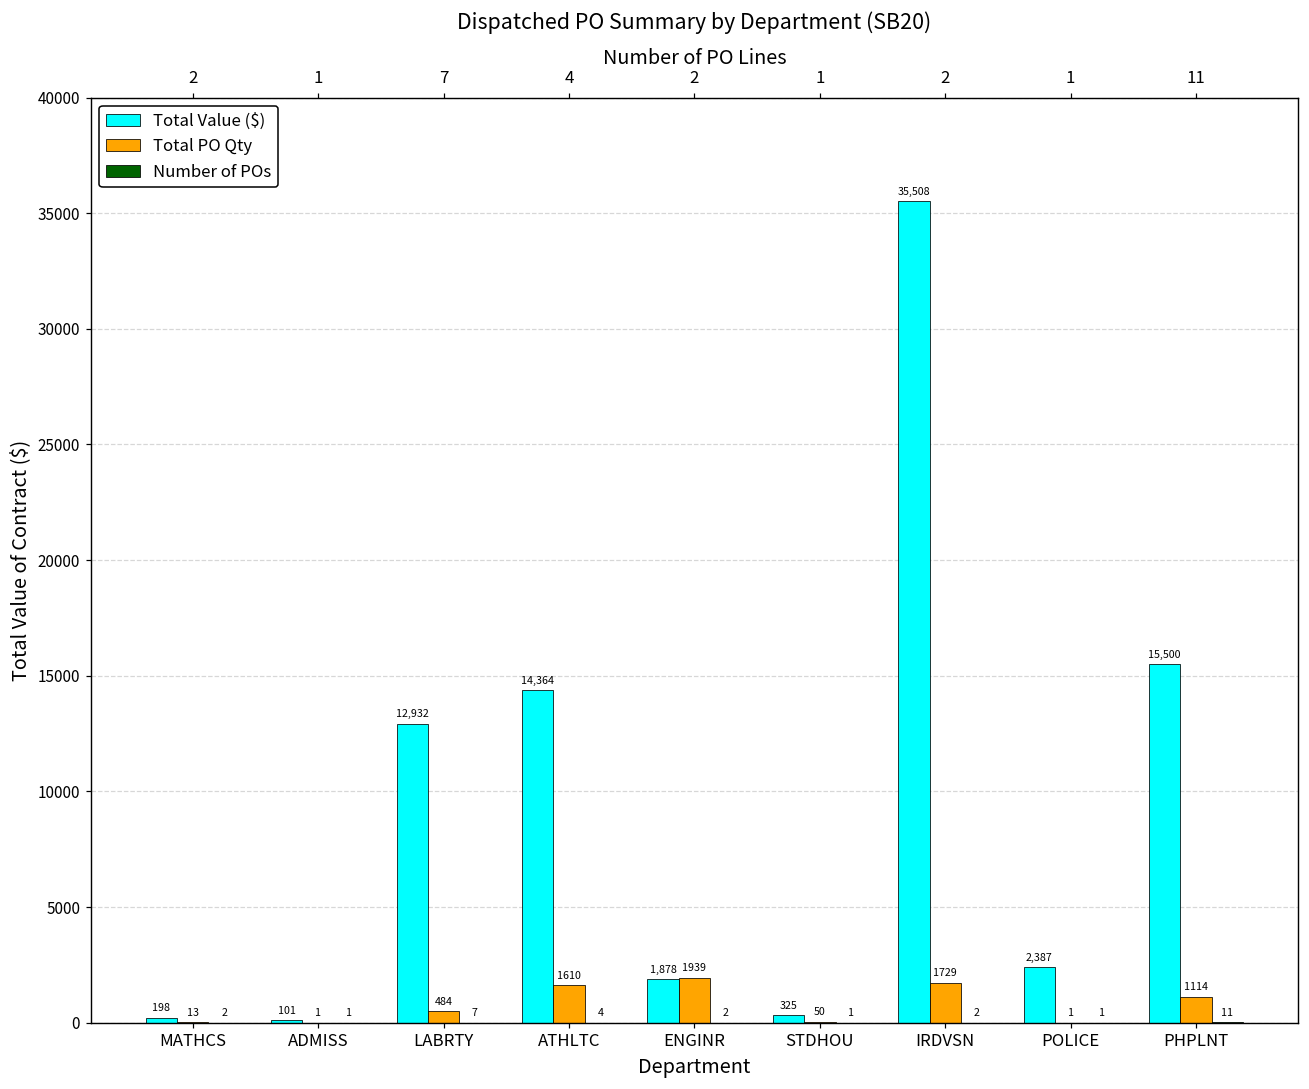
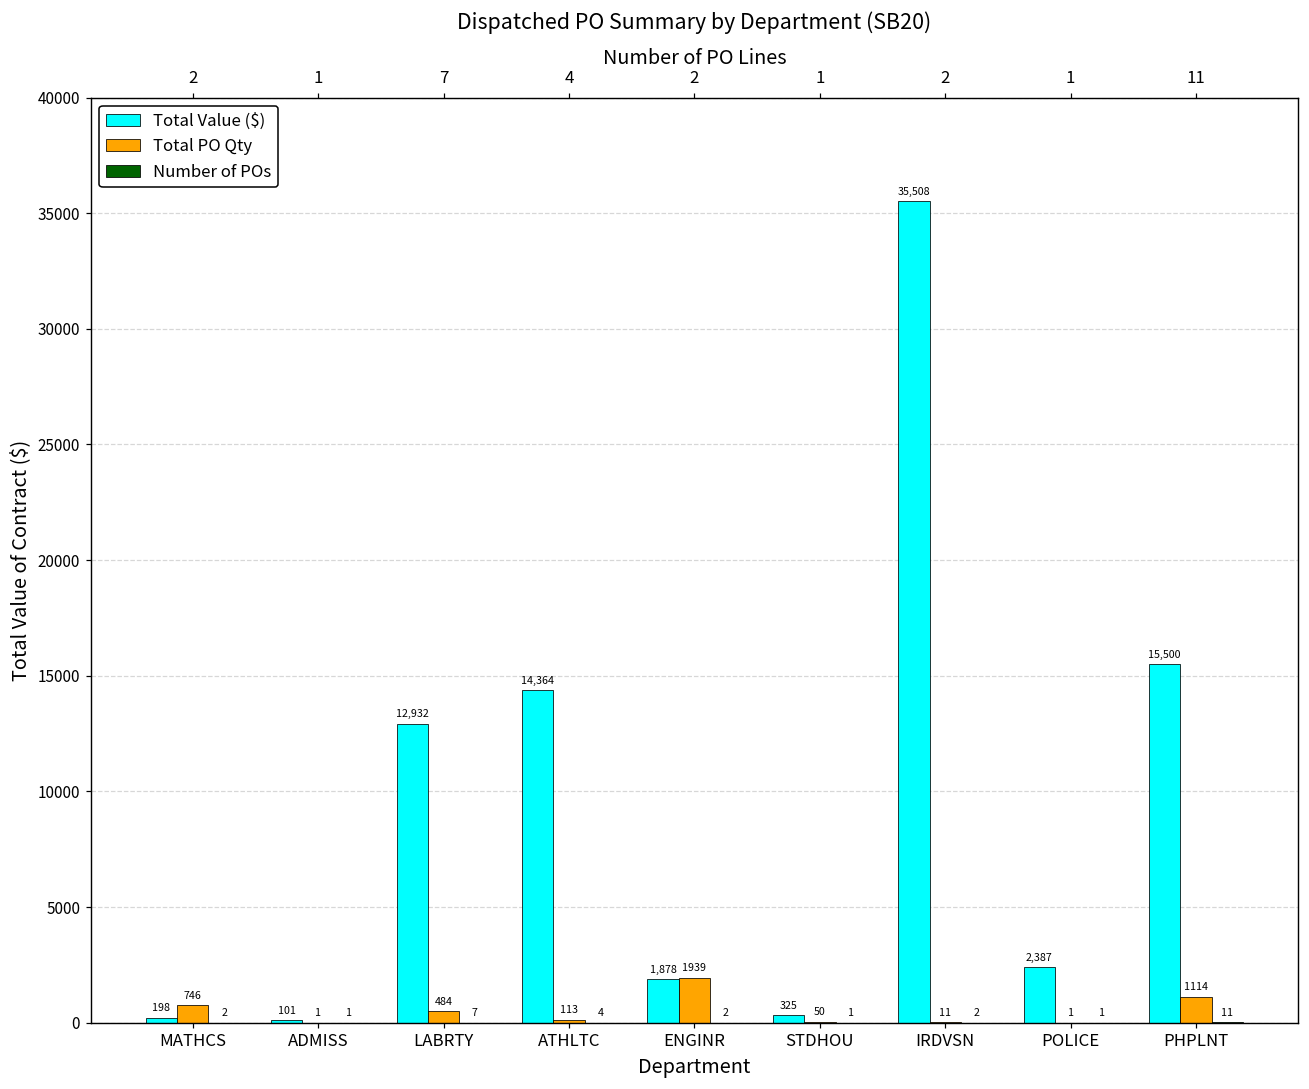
  {
    "Total PO Qty": {
-     "MATHCS": 13,
+     "MATHCS": 746,
      "ADMISS": 1,
      "LABRTY": 484,
-     "ATHLTC": 1610,
+     "ATHLTC": 113,
      "ENGINR": 1939,
      "STDHOU": 50,
-     "IRDVSN": 1729,
+     "IRDVSN": 11,
      "POLICE": 1,
      "PHPLNT": 1114
    }
  }
